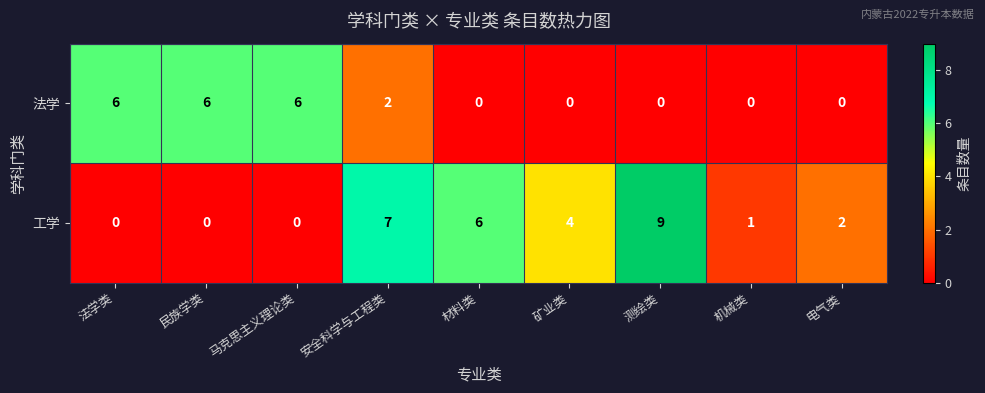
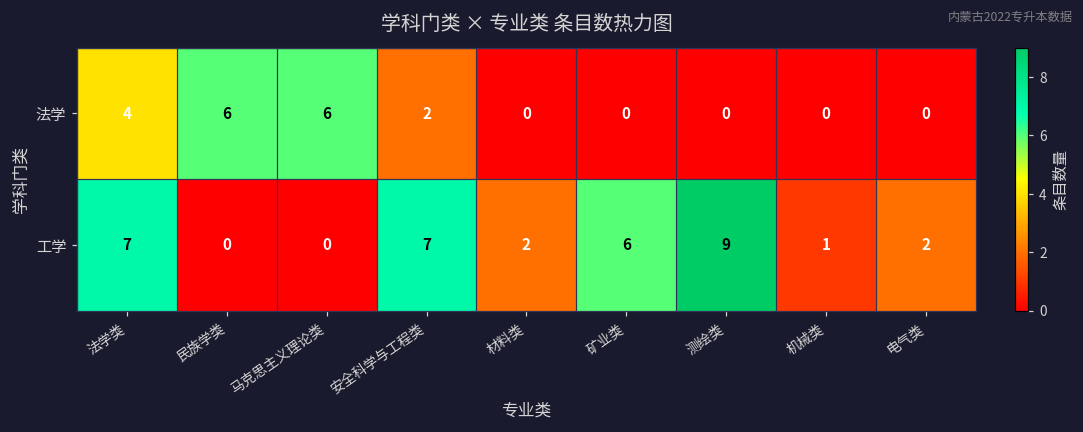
  {
    "法学": {
-     "法学类": 6,
+     "法学类": 4,
      "民族学类": 6,
      "马克思主义理论类": 6,
      "安全科学与工程类": 2,
      "材料类": 0,
      "矿业类": 0,
      "测绘类": 0,
      "机械类": 0,
      "电气类": 0
    },
    "工学": {
-     "法学类": 0,
+     "法学类": 7,
      "民族学类": 0,
      "马克思主义理论类": 0,
      "安全科学与工程类": 7,
-     "材料类": 6,
-     "矿业类": 4,
+     "材料类": 2,
+     "矿业类": 6,
      "测绘类": 9,
      "机械类": 1,
      "电气类": 2
    }
  }
